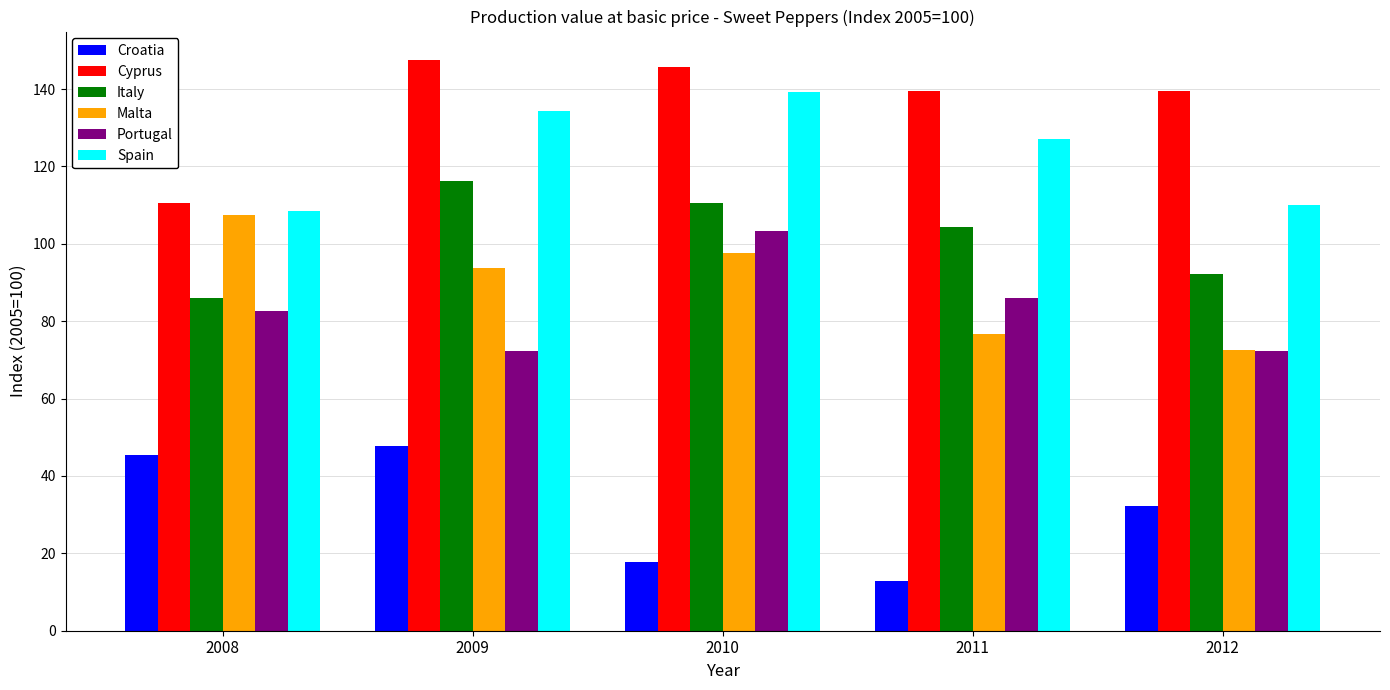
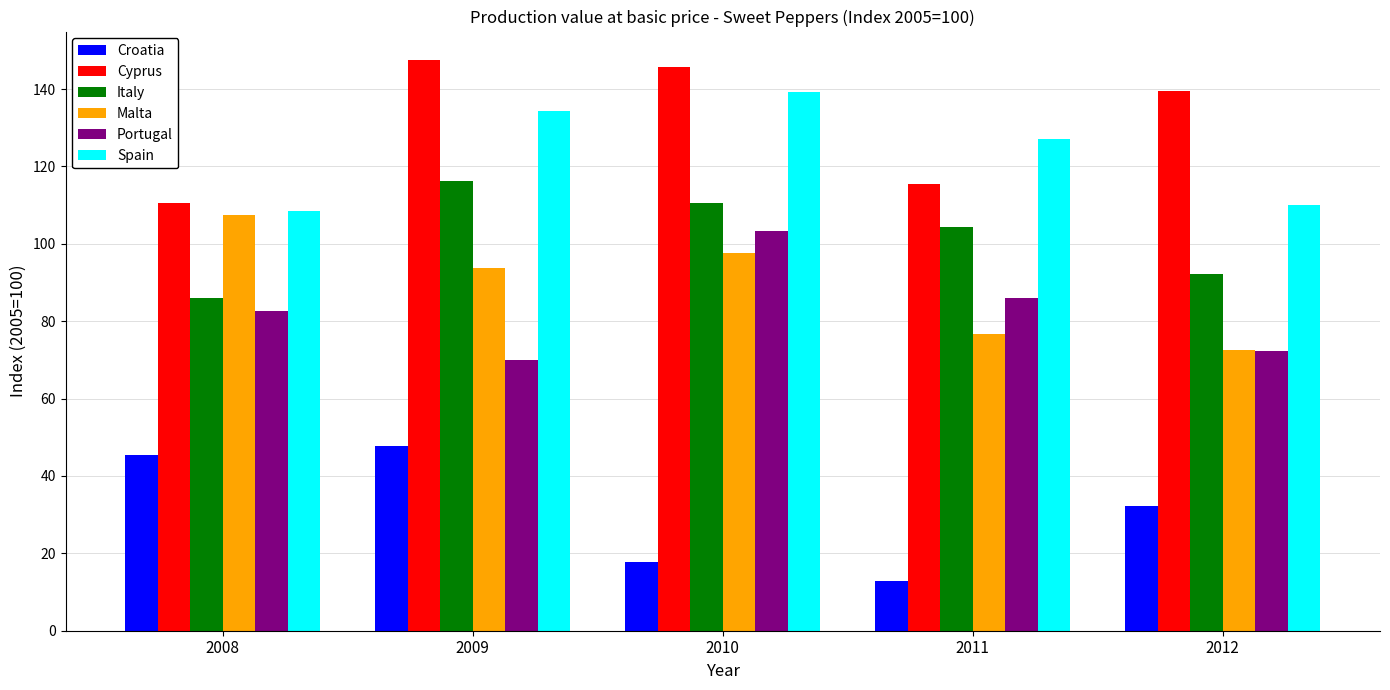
  {
    "Croatia": {
      "2008": 45,
      "2009": 48,
      "2010": 18,
      "2011": 13,
      "2012": 32
    },
    "Cyprus": {
      "2008": 111,
      "2009": 148,
      "2010": 146,
-     "2011": 139,
+     "2011": 115,
      "2012": 140
    },
    "Italy": {
      "2008": 86,
      "2009": 116,
      "2010": 111,
      "2011": 104,
      "2012": 92
    },
    "Malta": {
      "2008": 107,
      "2009": 94,
      "2010": 98,
      "2011": 77,
      "2012": 73
    },
    "Portugal": {
      "2008": 83,
-     "2009": 72,
+     "2009": 70,
      "2010": 103,
      "2011": 86,
      "2012": 72
    },
    "Spain": {
      "2008": 108,
      "2009": 134,
      "2010": 139,
      "2011": 127,
      "2012": 110
    }
  }
